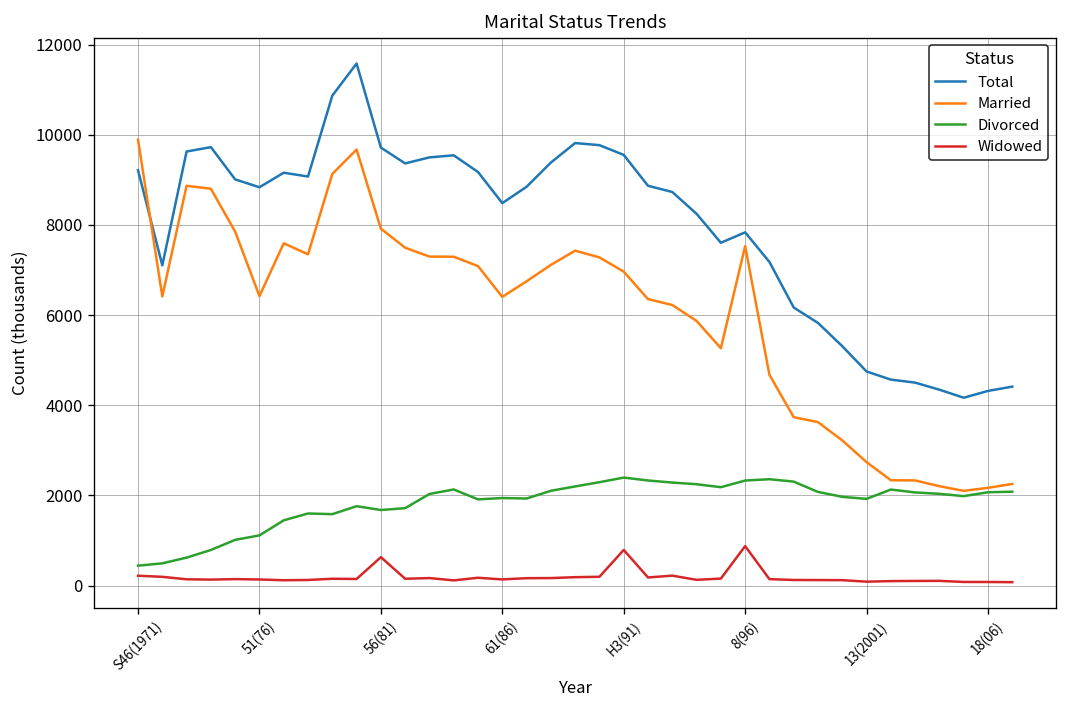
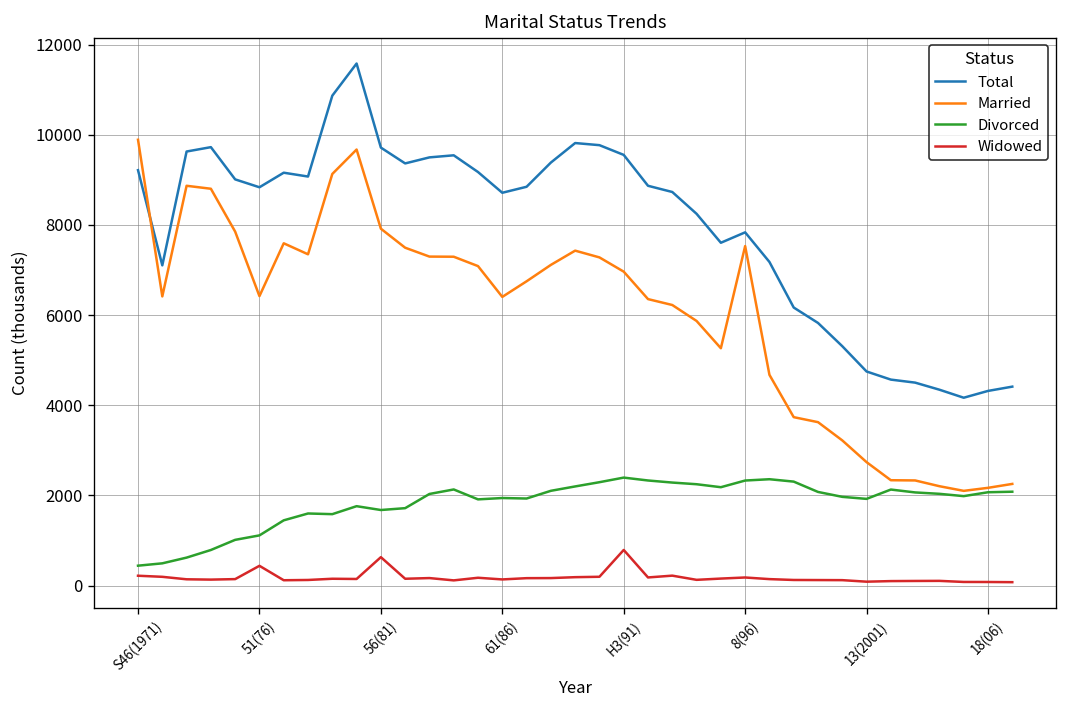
  {
    "Total": {
      "S46(1971)": 9200,
      "51(76)": 8800,
      "56(81)": 9700,
-     "61(86)": 8500,
+     "61(86)": 8700,
      "H3(91)": 9600,
      "8(96)": 7800,
      "13(2001)": 4800,
      "18(06)": 4300
    },
    "Married": {
      "S46(1971)": 9900,
      "51(76)": 6400,
      "56(81)": 7900,
      "61(86)": 6400,
      "H3(91)": 7000,
      "8(96)": 7500,
      "13(2001)": 2700,
      "18(06)": 2200
    },
    "Divorced": {
      "S46(1971)": 400,
      "51(76)": 1100,
      "56(81)": 1700,
      "61(86)": 1900,
      "H3(91)": 2400,
      "8(96)": 2300,
      "13(2001)": 1900,
      "18(06)": 2100
    },
    "Widowed": {
      "S46(1971)": 200,
-     "51(76)": 100,
+     "51(76)": 400,
      "56(81)": 600,
      "61(86)": 100,
      "H3(91)": 800,
-     "8(96)": 900,
+     "8(96)": 200,
      "13(2001)": 100,
      "18(06)": 100
    }
  }
